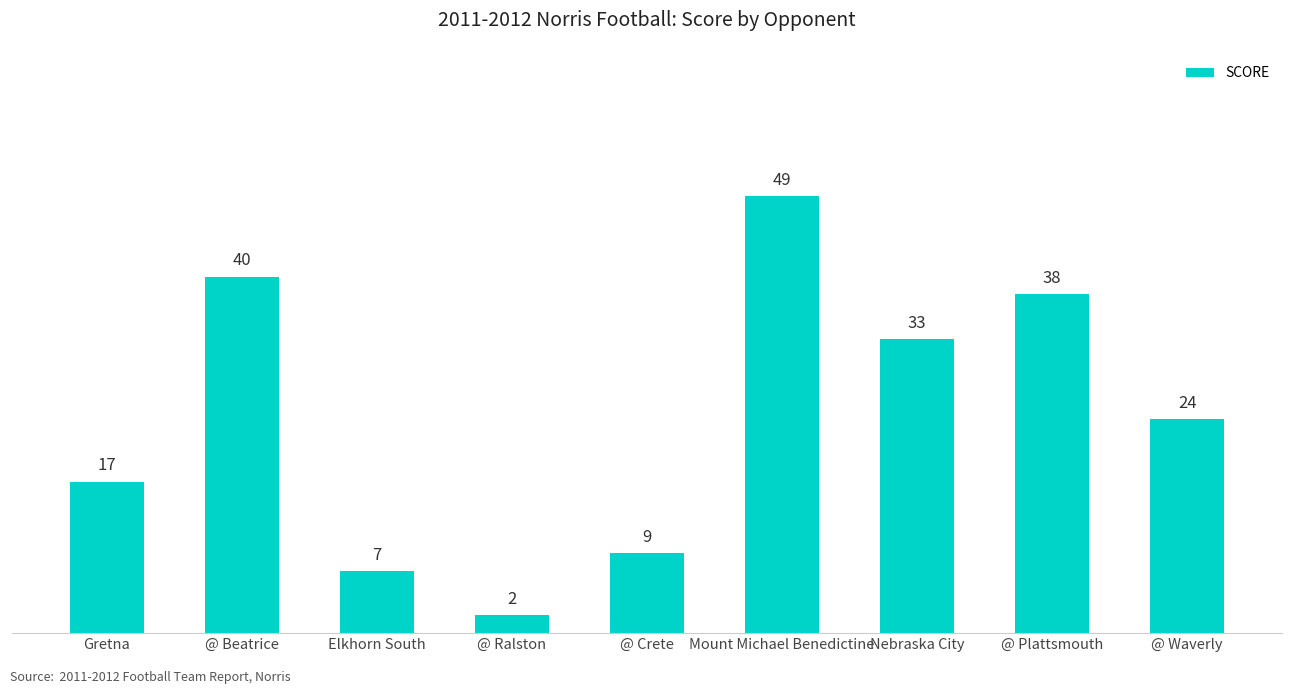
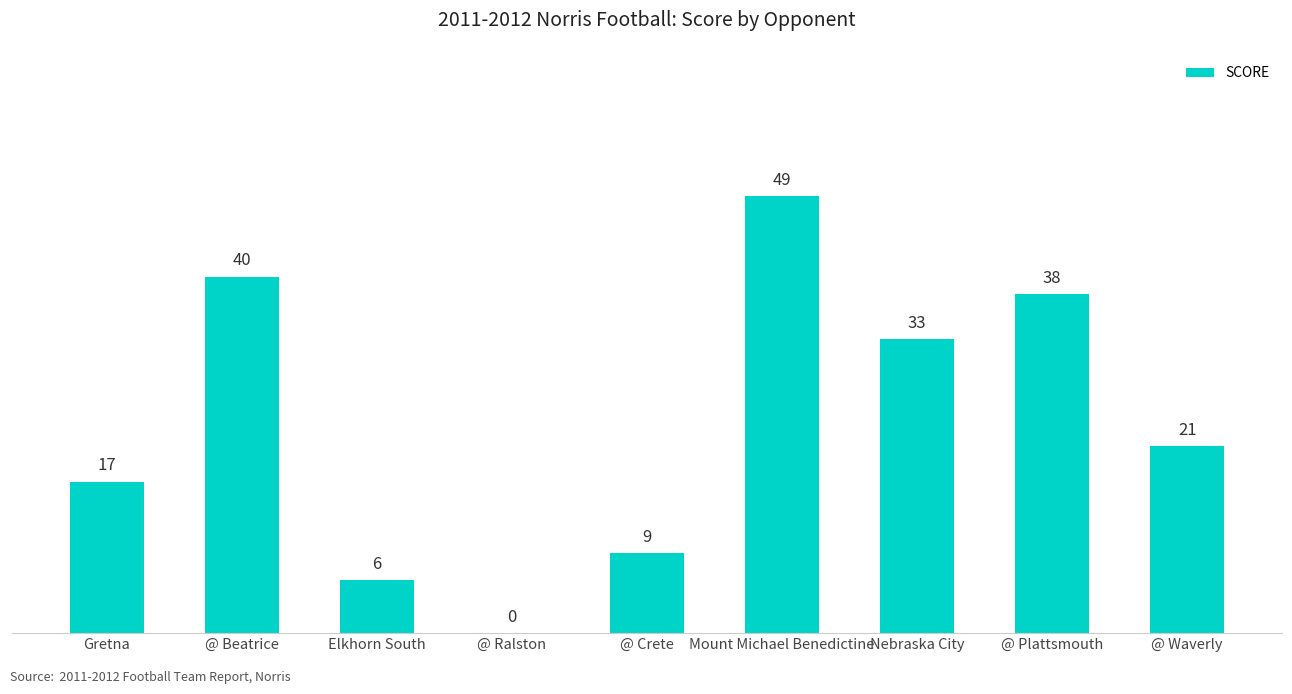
  {
    "Gretna": 17,
    "@ Beatrice": 40,
-   "Elkhorn South": 7,
-   "@ Ralston": 2,
+   "Elkhorn South": 6,
+   "@ Ralston": 0,
    "@ Crete": 9,
    "Mount Michael Benedictine": 49,
    "Nebraska City": 33,
    "@ Plattsmouth": 38,
-   "@ Waverly": 24
+   "@ Waverly": 21
  }
